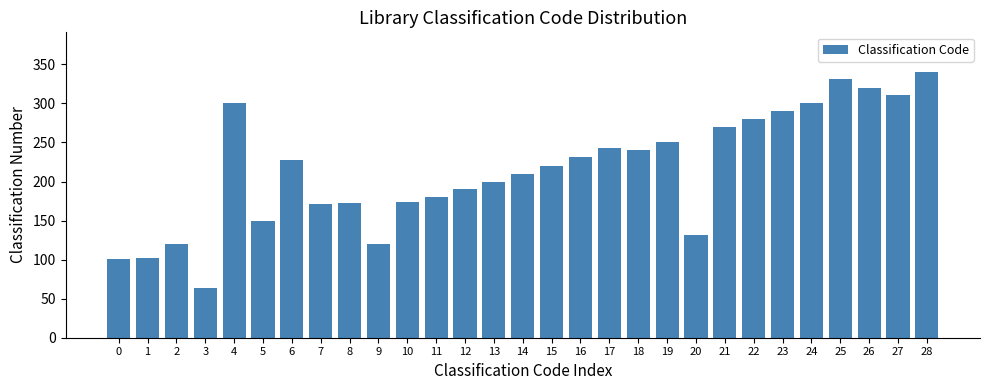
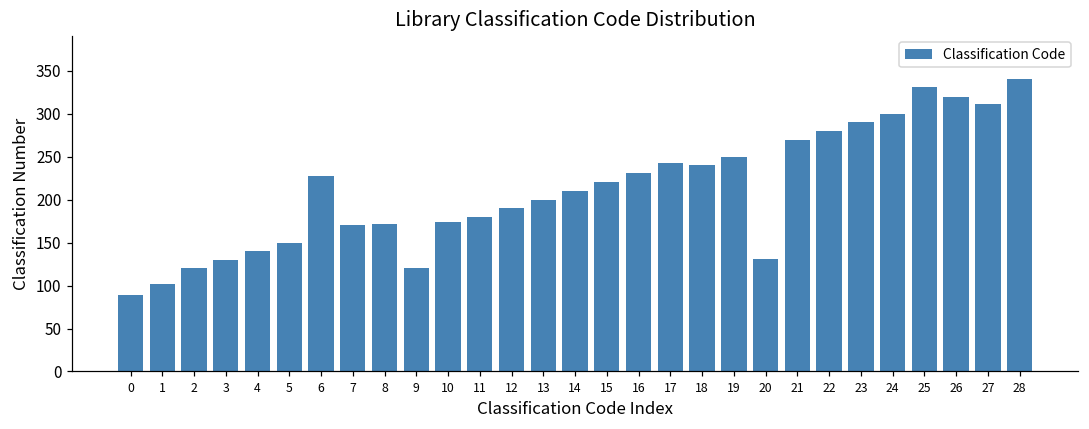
  {
-   "0": 100,
+   "0": 90,
    "1": 100,
    "2": 120,
-   "3": 60,
-   "4": 300,
+   "3": 130,
+   "4": 140,
    "5": 150,
    "6": 230,
    "7": 170,
    "8": 170,
    "9": 120,
    "10": 170,
    "11": 180,
    "12": 190,
    "13": 200,
    "14": 210,
    "15": 220,
    "16": 230,
    "17": 240,
    "18": 240,
    "19": 250,
    "20": 130,
    "21": 270,
    "22": 280,
    "23": 290,
    "24": 300,
    "25": 330,
    "26": 320,
    "27": 310,
    "28": 340
  }
